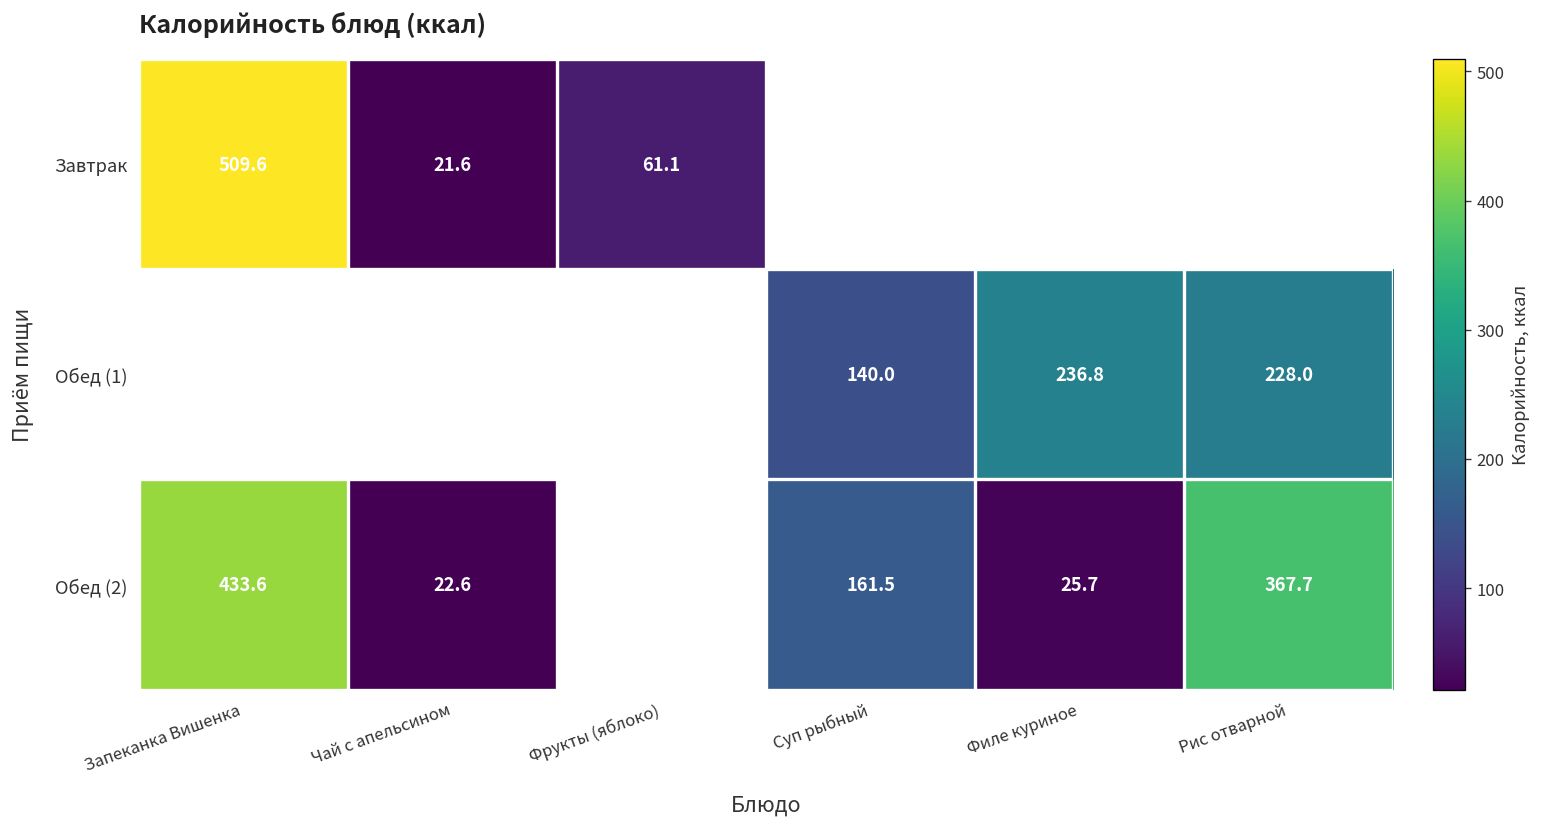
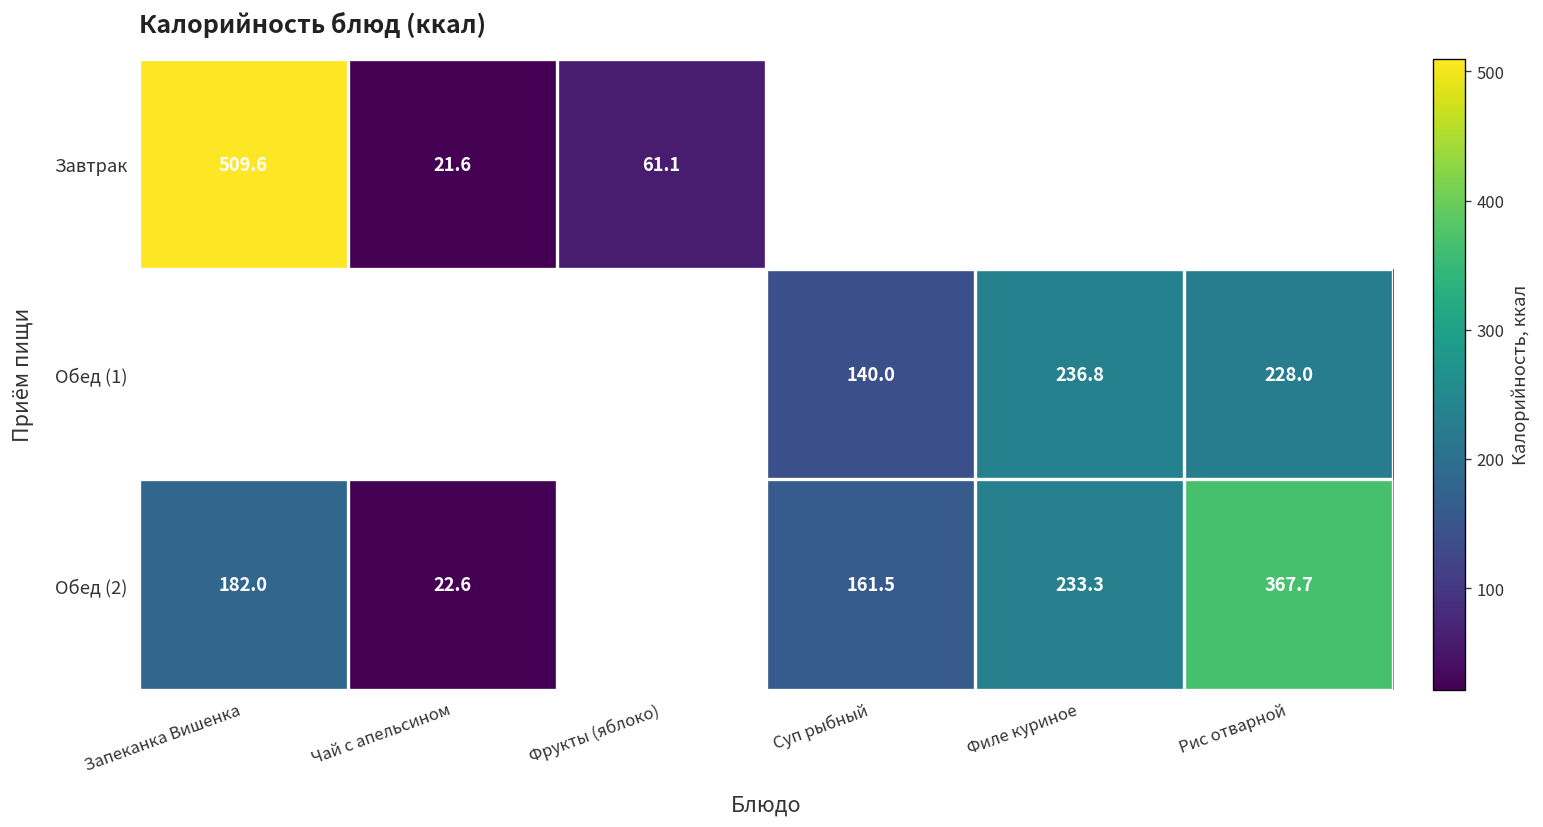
  {
    "Завтрак": {
      "Запеканка Вишенка": 509.6,
      "Чай с апельсином": 21.6,
      "Фрукты (яблоко)": 61.1
    },
    "Обед (1)": {
      "Суп рыбный": 140.0,
      "Филе куриное": 236.8,
      "Рис отварной": 228.0
    },
    "Обед (2)": {
-     "Запеканка Вишенка": 433.6,
+     "Запеканка Вишенка": 182.0,
      "Чай с апельсином": 22.6,
      "Суп рыбный": 161.5,
-     "Филе куриное": 25.7,
+     "Филе куриное": 233.3,
      "Рис отварной": 367.7
    }
  }
